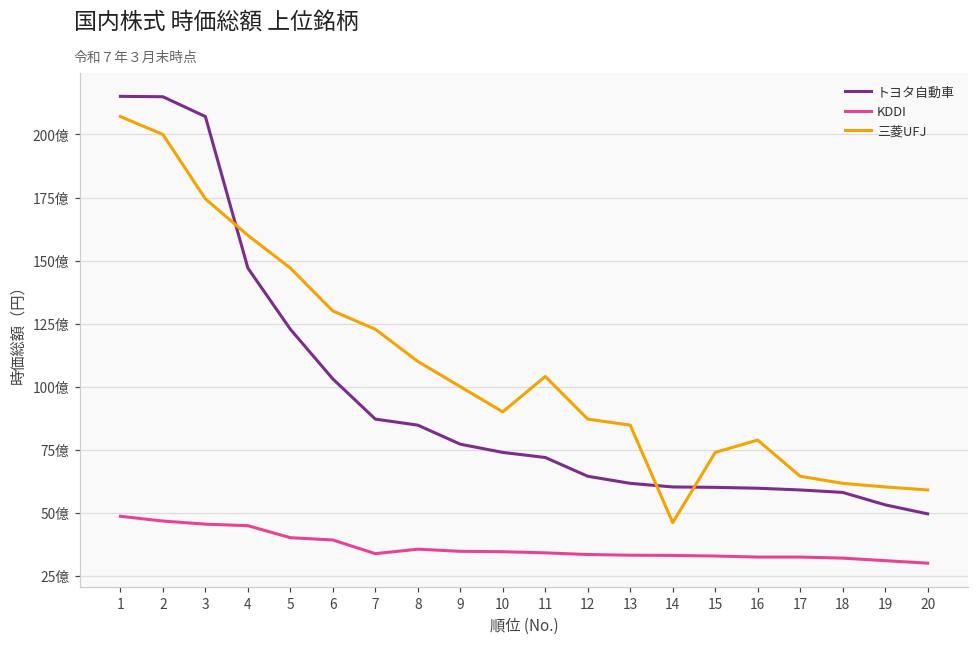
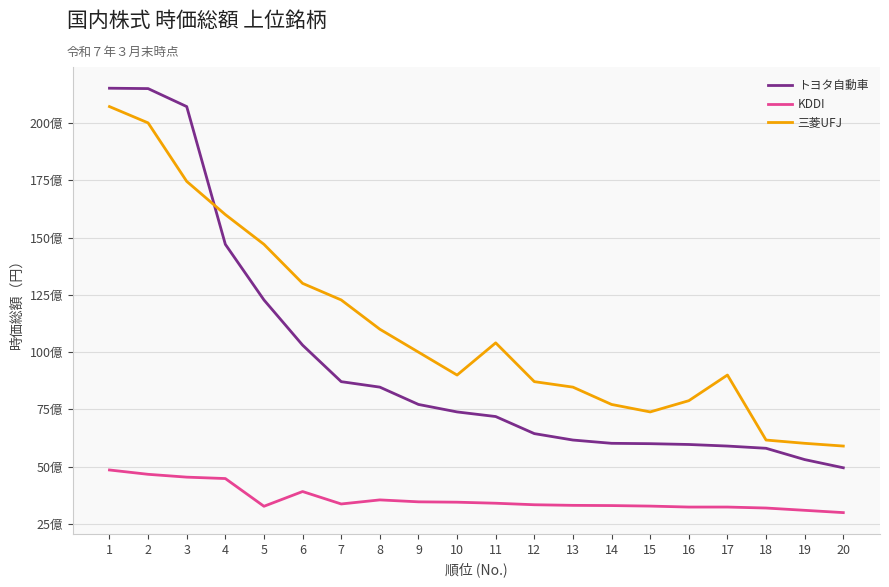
  {
    "トヨタ自動車": {
      "1": "215億",
      "2": "215億",
      "3": "207億",
      "4": "147億",
      "5": "123億",
      "6": "103億",
      "7": "87億",
      "8": "85億",
      "9": "77億",
      "10": "74億",
      "11": "72億",
      "12": "64億",
      "13": "62億",
      "14": "60億",
      "15": "60億",
      "16": "60億",
      "17": "59億",
      "18": "58億",
      "19": "53億",
      "20": "50億"
    },
    "KDDI": {
      "1": "49億",
      "2": "47億",
      "3": "45億",
      "4": "45億",
-     "5": "40億",
+     "5": "33億",
      "6": "39億",
      "7": "34億",
      "8": "36億",
      "9": "35億",
      "10": "35億",
      "11": "34億",
      "12": "33億",
      "13": "33億",
      "14": "33億",
      "15": "33億",
      "16": "32億",
      "17": "32億",
      "18": "32億",
      "19": "31億",
      "20": "30億"
    },
    "三菱UFJ": {
      "1": "207億",
      "2": "200億",
      "3": "174億",
      "4": "160億",
      "5": "147億",
      "6": "130億",
      "7": "123億",
      "8": "110億",
      "9": "100億",
      "10": "90億",
      "11": "104億",
      "12": "87億",
      "13": "85億",
-     "14": "46億",
+     "14": "77億",
      "15": "74億",
      "16": "79億",
-     "17": "64億",
+     "17": "90億",
      "18": "62億",
      "19": "60億",
      "20": "59億"
    }
  }
